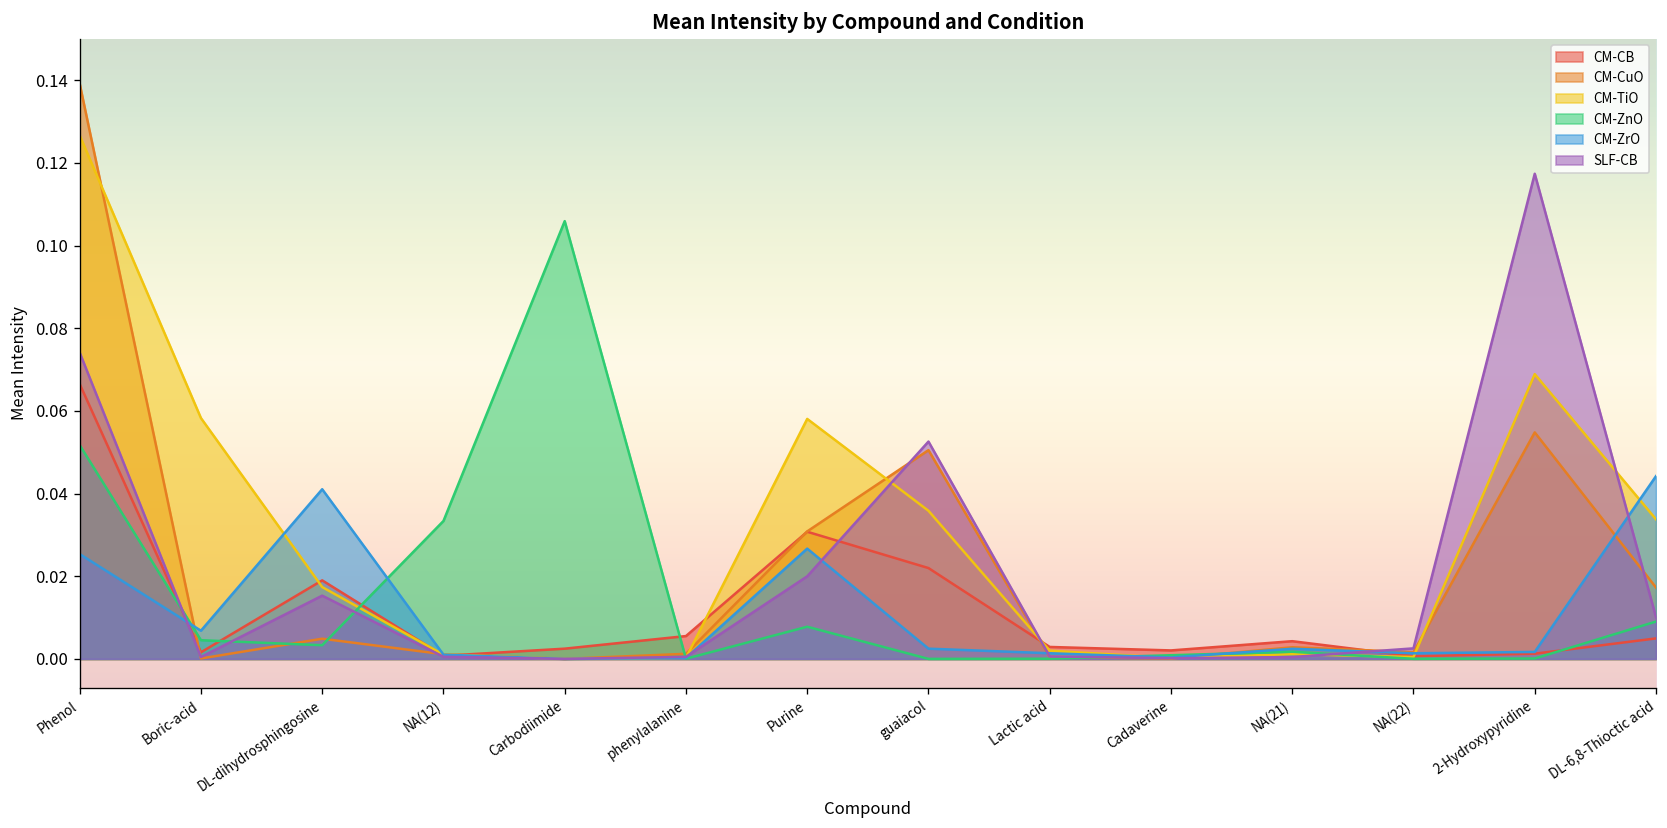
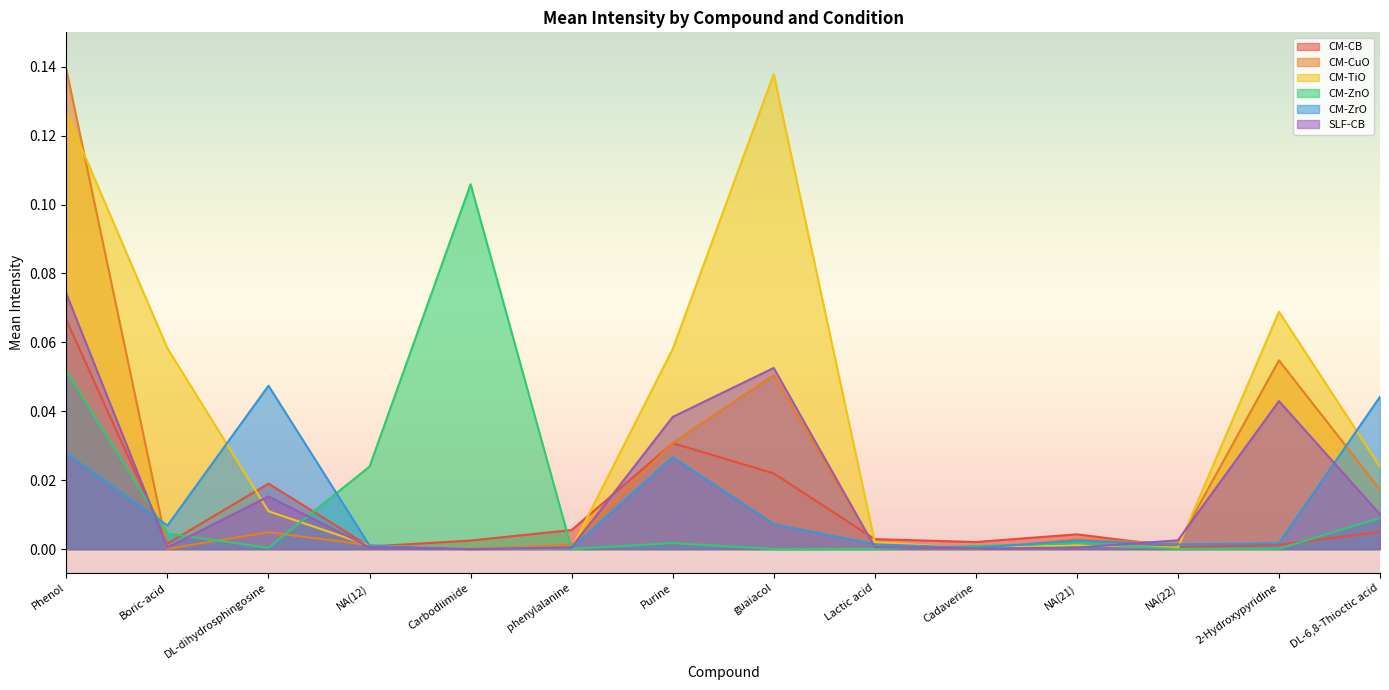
  {
    "CM-TiO": {
      "Phenol": 0.127,
      "Boric-acid": 0.058,
-     "DL-dihydrosphingosine": 0.017,
+     "DL-dihydrosphingosine": 0.011,
      "Purine": 0.058,
-     "guaiacol": 0.036,
+     "guaiacol": 0.138,
      "2-Hydroxypyridine": 0.069,
-     "DL-6,8-Thioctic acid": 0.034
+     "DL-6,8-Thioctic acid": 0.024
    },
    "CM-ZnO": {
      "Phenol": 0.052,
      "Boric-acid": 0.005,
-     "DL-dihydrosphingosine": 0.003,
-     "NA(12)": 0.033,
+     "DL-dihydrosphingosine": 0.000,
+     "NA(12)": 0.024,
      "Carbodiimide": 0.106,
-     "Purine": 0.008,
+     "Purine": 0.002,
      "guaiacol": 0.000,
      "2-Hydroxypyridine": 0.000,
      "DL-6,8-Thioctic acid": 0.009
    },
    "CM-ZrO": {
-     "Phenol": 0.025,
+     "Phenol": 0.028,
      "Boric-acid": 0.007,
-     "DL-dihydrosphingosine": 0.041,
+     "DL-dihydrosphingosine": 0.047,
      "Purine": 0.027,
-     "guaiacol": 0.002,
+     "guaiacol": 0.007,
      "DL-6,8-Thioctic acid": 0.044
    },
    "SLF-CB": {
      "Phenol": 0.074,
      "DL-dihydrosphingosine": 0.015,
-     "Purine": 0.020,
+     "Purine": 0.038,
      "guaiacol": 0.053,
      "NA(22)": 0.003,
-     "2-Hydroxypyridine": 0.117,
+     "2-Hydroxypyridine": 0.043,
      "DL-6,8-Thioctic acid": 0.010
    }
  }
